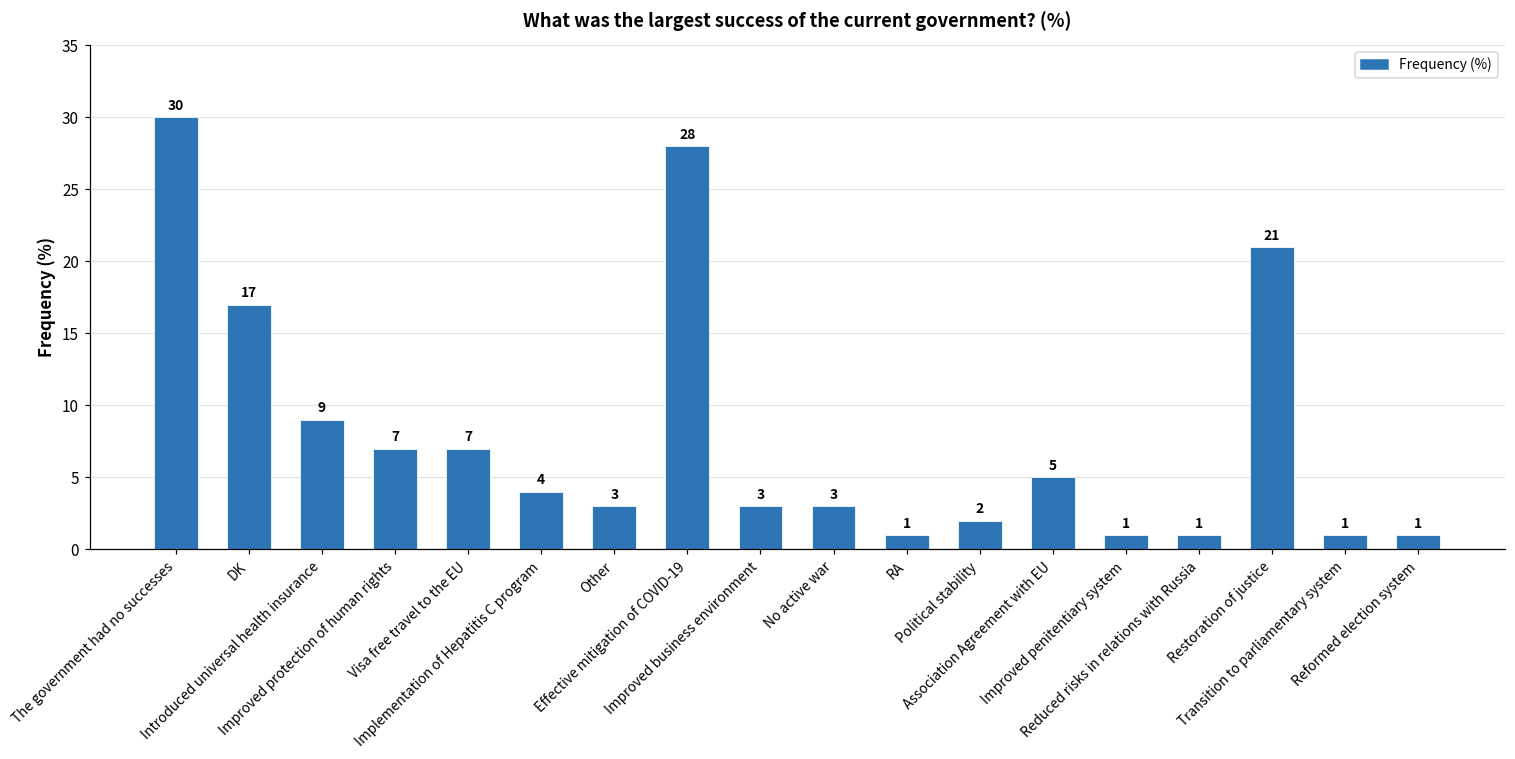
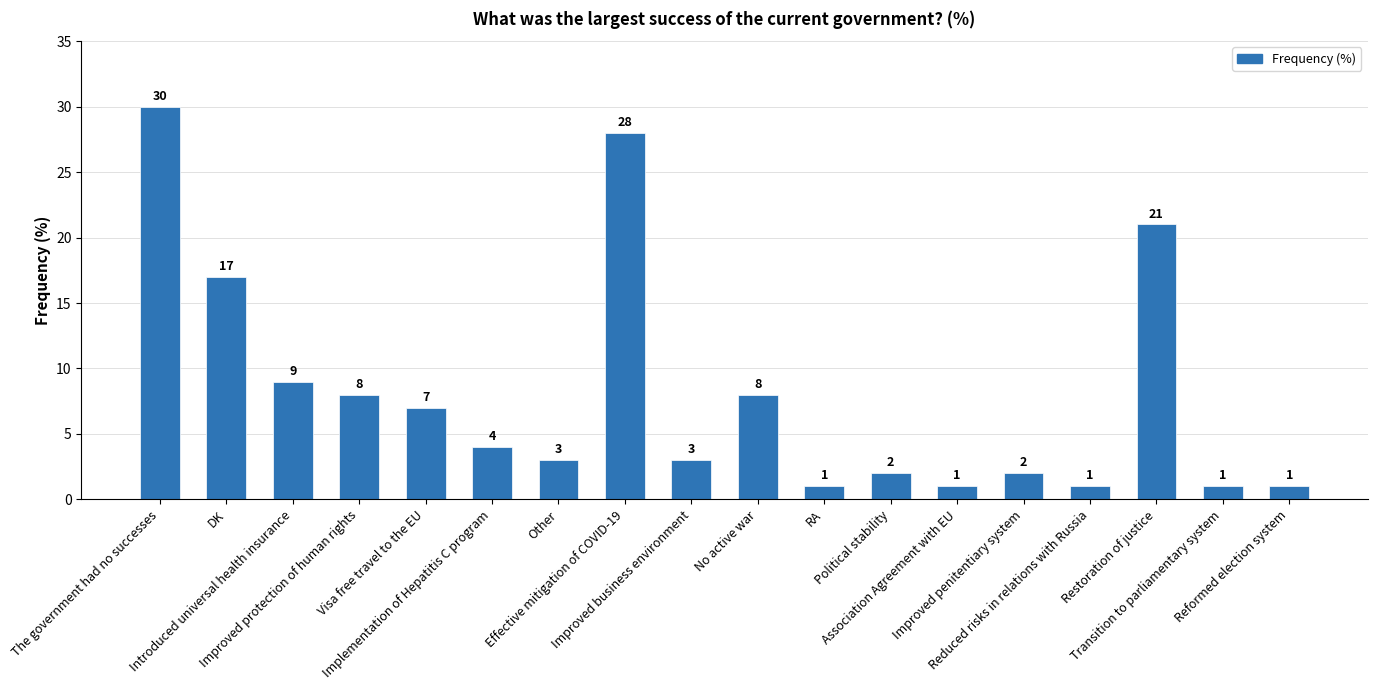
  {
    "The government had no successes": 30,
    "DK": 17,
    "Introduced universal health insurance": 9,
-   "Improved protection of human rights": 7,
+   "Improved protection of human rights": 8,
    "Visa free travel to the EU": 7,
    "Implementation of Hepatitis C program": 4,
    "Other": 3,
    "Effective mitigation of COVID-19": 28,
    "Improved business environment": 3,
-   "No active war": 3,
+   "No active war": 8,
    "RA": 1,
    "Political stability": 2,
-   "Association Agreement with EU": 5,
-   "Improved penitentiary system": 1,
+   "Association Agreement with EU": 1,
+   "Improved penitentiary system": 2,
    "Reduced risks in relations with Russia": 1,
    "Restoration of justice": 21,
    "Transition to parliamentary system": 1,
    "Reformed election system": 1
  }
